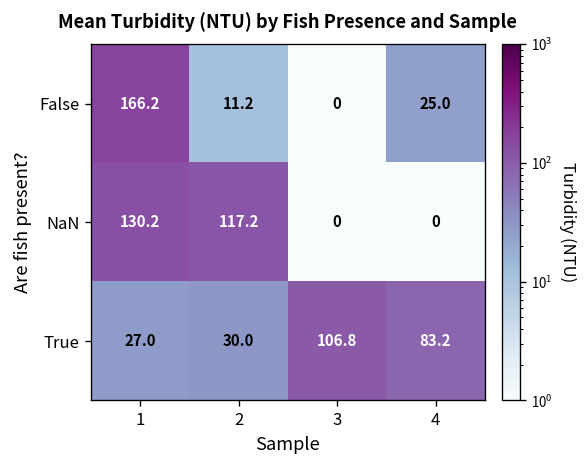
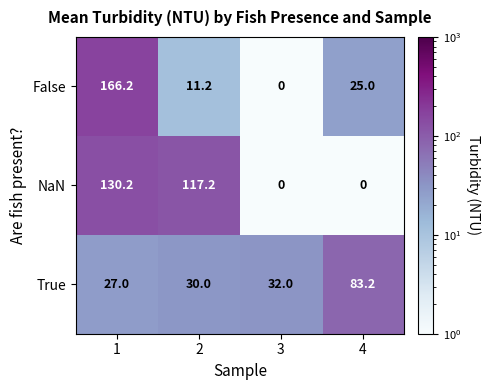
  {
    "False": {
      "1": 166.2,
      "2": 11.2,
      "3": 0,
      "4": 25.0
    },
    "NaN": {
      "1": 130.2,
      "2": 117.2,
      "3": 0,
      "4": 0
    },
    "True": {
      "1": 27.0,
      "2": 30.0,
-     "3": 106.8,
+     "3": 32.0,
      "4": 83.2
    }
  }
